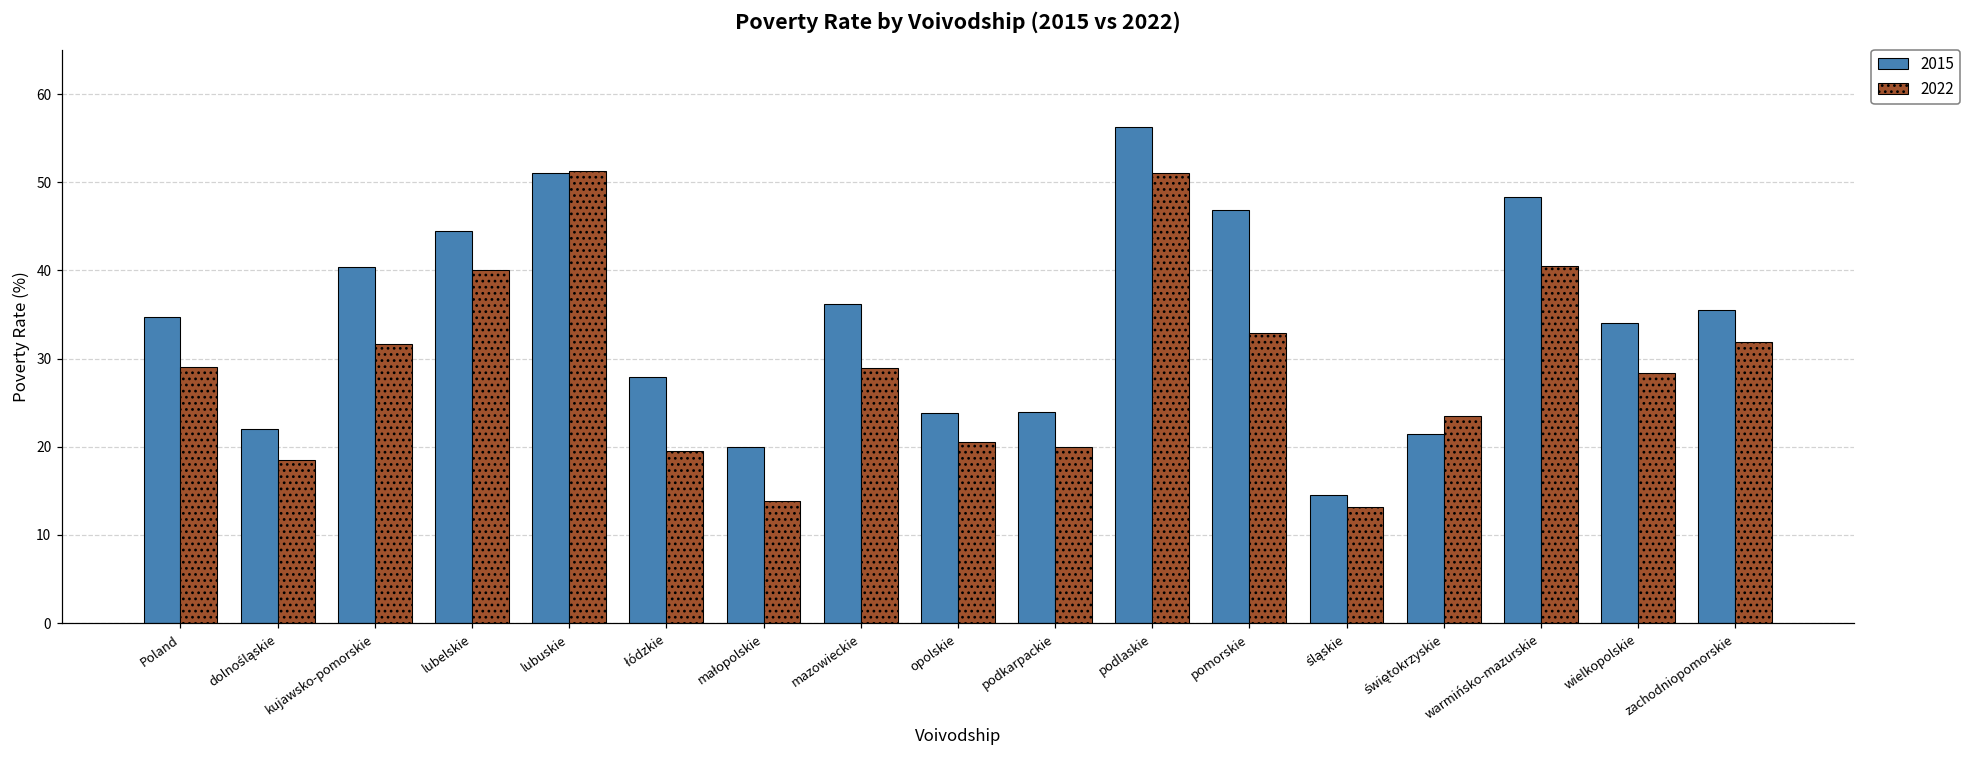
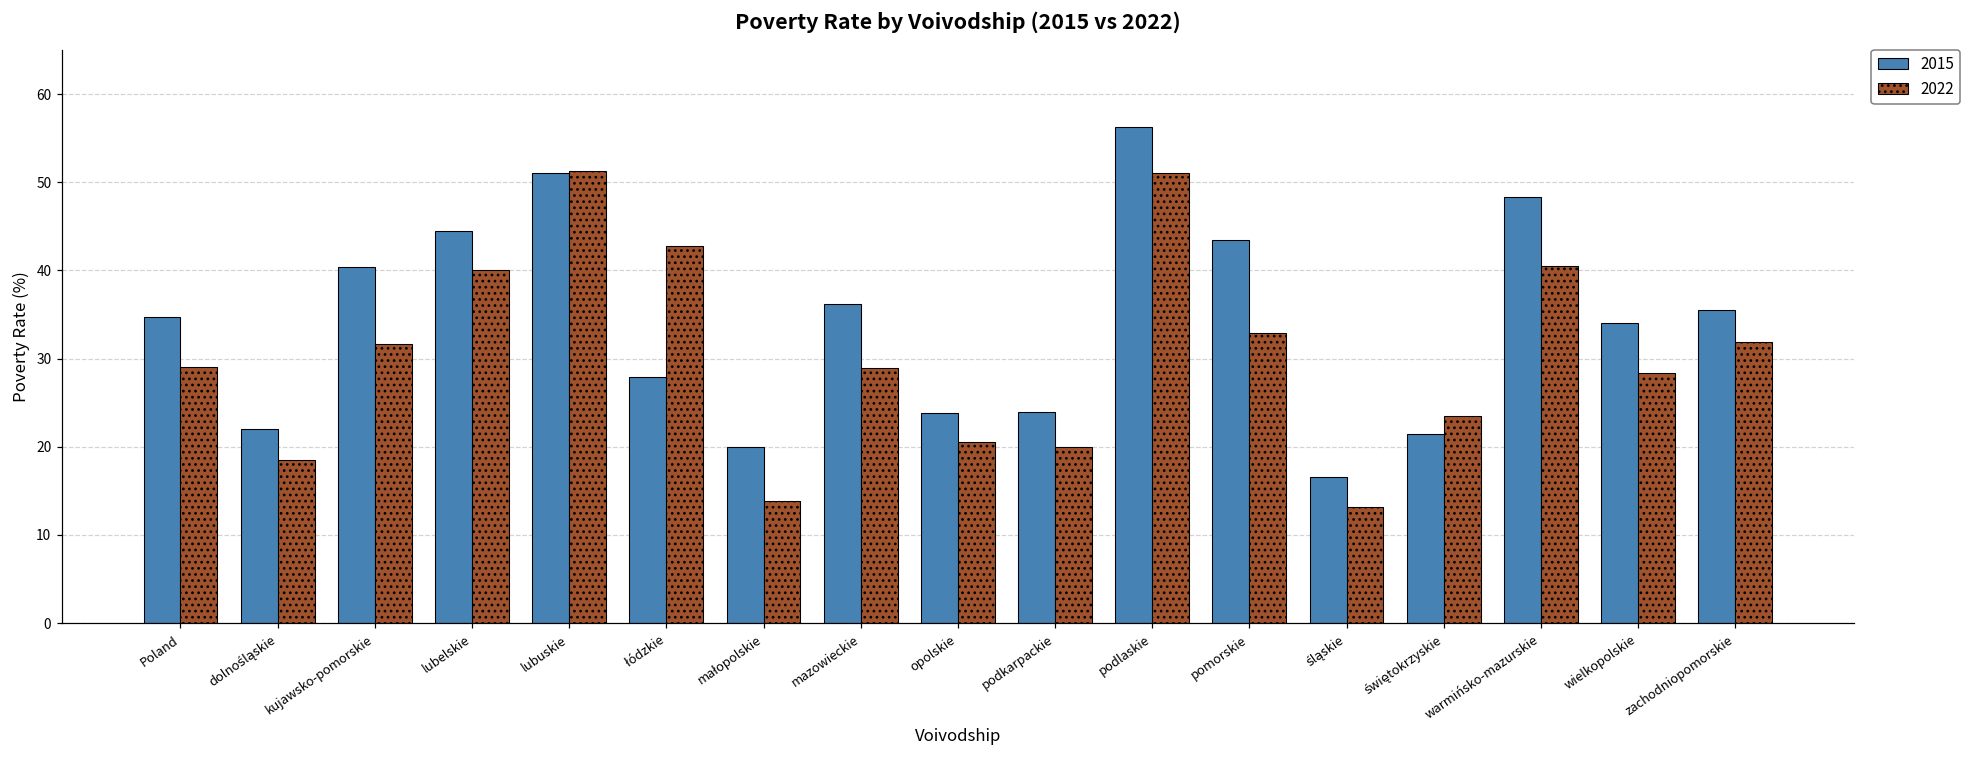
  {
    "2015": {
      "Poland": 35,
      "dolnośląskie": 22,
      "kujawsko-pomorskie": 40,
      "lubelskie": 44,
      "lubuskie": 51,
      "łódzkie": 28,
      "małopolskie": 20,
      "mazowieckie": 36,
      "opolskie": 24,
      "podkarpackie": 24,
      "podlaskie": 56,
-     "pomorskie": 47,
-     "śląskie": 15,
+     "pomorskie": 43,
+     "śląskie": 17,
      "świętokrzyskie": 22,
      "warmińsko-mazurskie": 48,
      "wielkopolskie": 34,
      "zachodniopomorskie": 36
    },
    "2022": {
      "Poland": 29,
      "dolnośląskie": 19,
      "kujawsko-pomorskie": 32,
      "lubelskie": 40,
      "lubuskie": 51,
-     "łódzkie": 20,
+     "łódzkie": 43,
      "małopolskie": 14,
      "mazowieckie": 29,
      "opolskie": 21,
      "podkarpackie": 20,
      "podlaskie": 51,
      "pomorskie": 33,
      "śląskie": 13,
      "świętokrzyskie": 24,
      "warmińsko-mazurskie": 41,
      "wielkopolskie": 28,
      "zachodniopomorskie": 32
    }
  }
